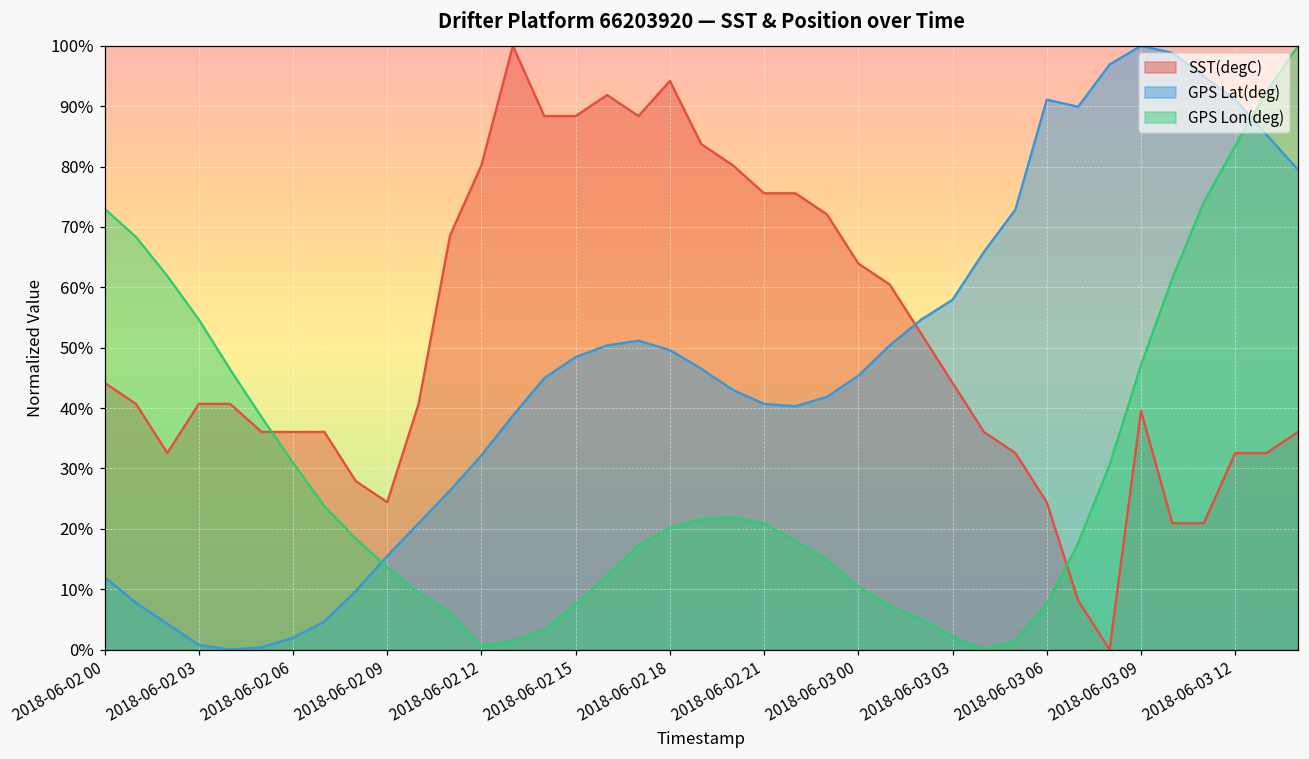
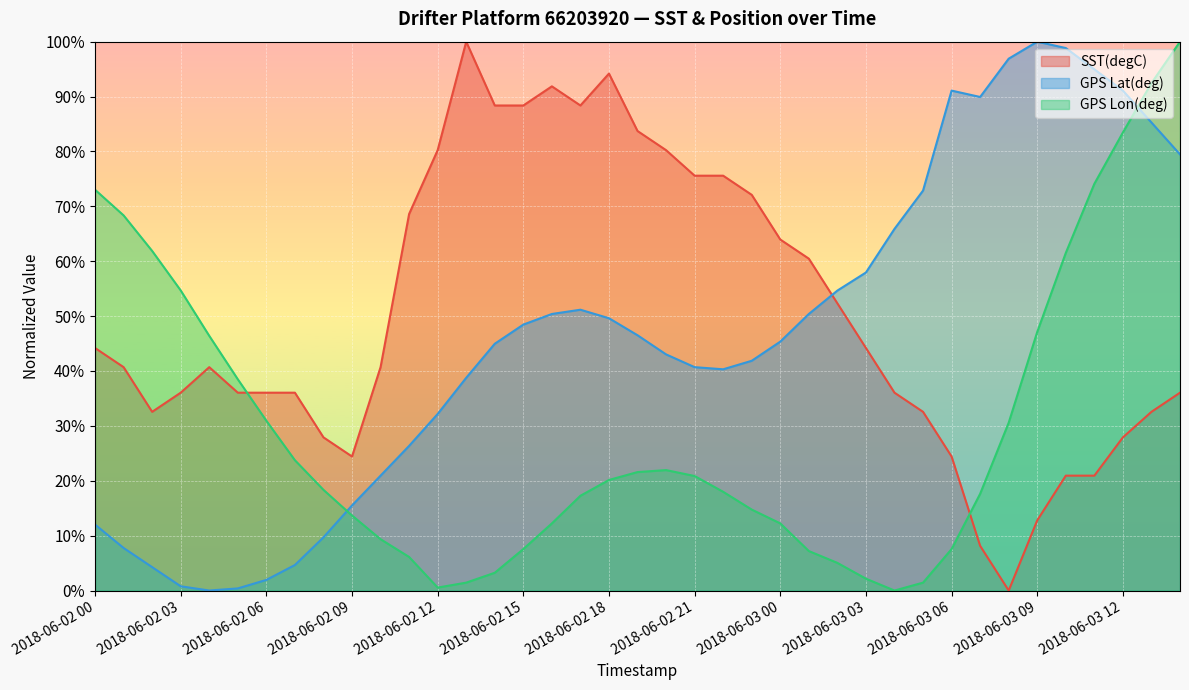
  {
    "SST(degC)": {
      "2018-06-02 00": "44%",
-     "2018-06-02 03": "41%",
+     "2018-06-02 03": "36%",
      "2018-06-02 06": "36%",
      "2018-06-02 09": "24%",
      "2018-06-02 12": "80%",
      "2018-06-02 15": "88%",
      "2018-06-02 18": "94%",
      "2018-06-02 21": "76%",
      "2018-06-03 00": "64%",
      "2018-06-03 03": "44%",
      "2018-06-03 06": "24%",
-     "2018-06-03 09": "40%",
-     "2018-06-03 12": "33%"
+     "2018-06-03 09": "13%",
+     "2018-06-03 12": "28%"
    },
    "GPS Lat(deg)": {
      "2018-06-02 00": "12%",
      "2018-06-02 03": "1%",
      "2018-06-02 06": "2%",
      "2018-06-02 09": "16%",
      "2018-06-02 12": "32%",
      "2018-06-02 15": "48%",
      "2018-06-02 18": "50%",
      "2018-06-02 21": "41%",
      "2018-06-03 00": "45%",
      "2018-06-03 03": "58%",
      "2018-06-03 06": "91%",
      "2018-06-03 09": "100%"
    },
    "GPS Lon(deg)": {
      "2018-06-02 00": "73%",
      "2018-06-02 03": "55%",
      "2018-06-02 06": "31%",
      "2018-06-02 09": "14%",
      "2018-06-02 12": "1%",
      "2018-06-02 15": "8%",
      "2018-06-02 18": "20%",
      "2018-06-02 21": "21%",
-     "2018-06-03 00": "10%",
+     "2018-06-03 00": "12%",
      "2018-06-03 03": "2%",
      "2018-06-03 06": "8%",
      "2018-06-03 09": "47%",
      "2018-06-03 12": "83%"
    }
  }
